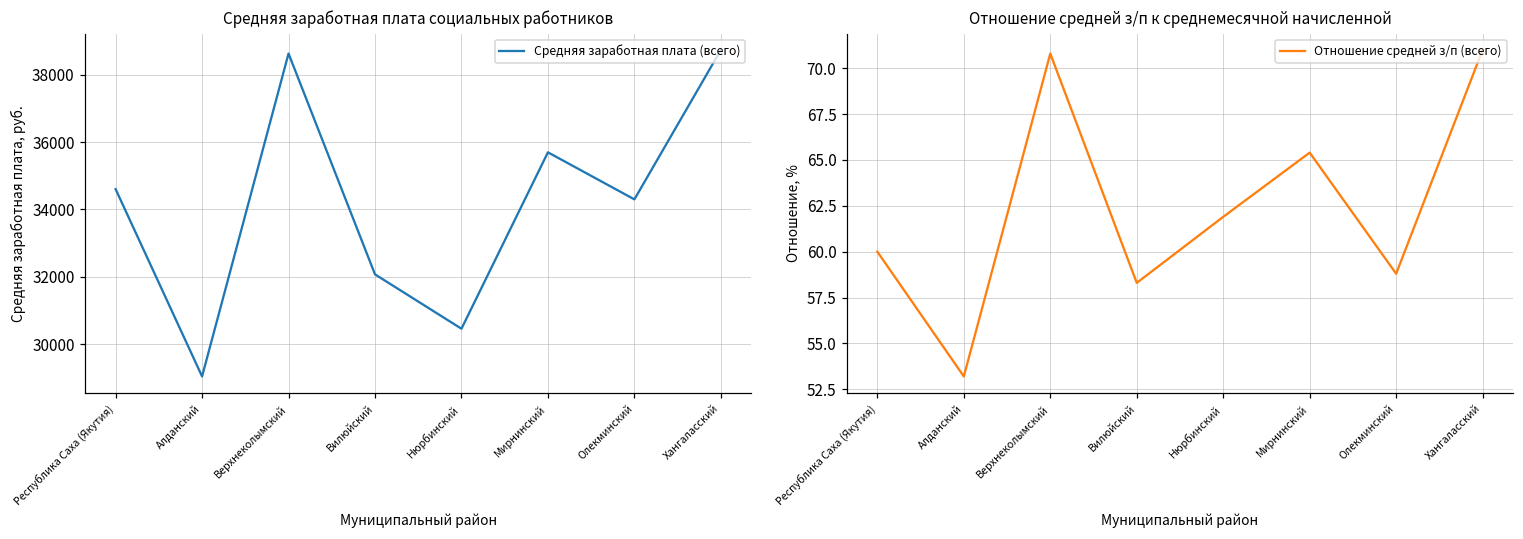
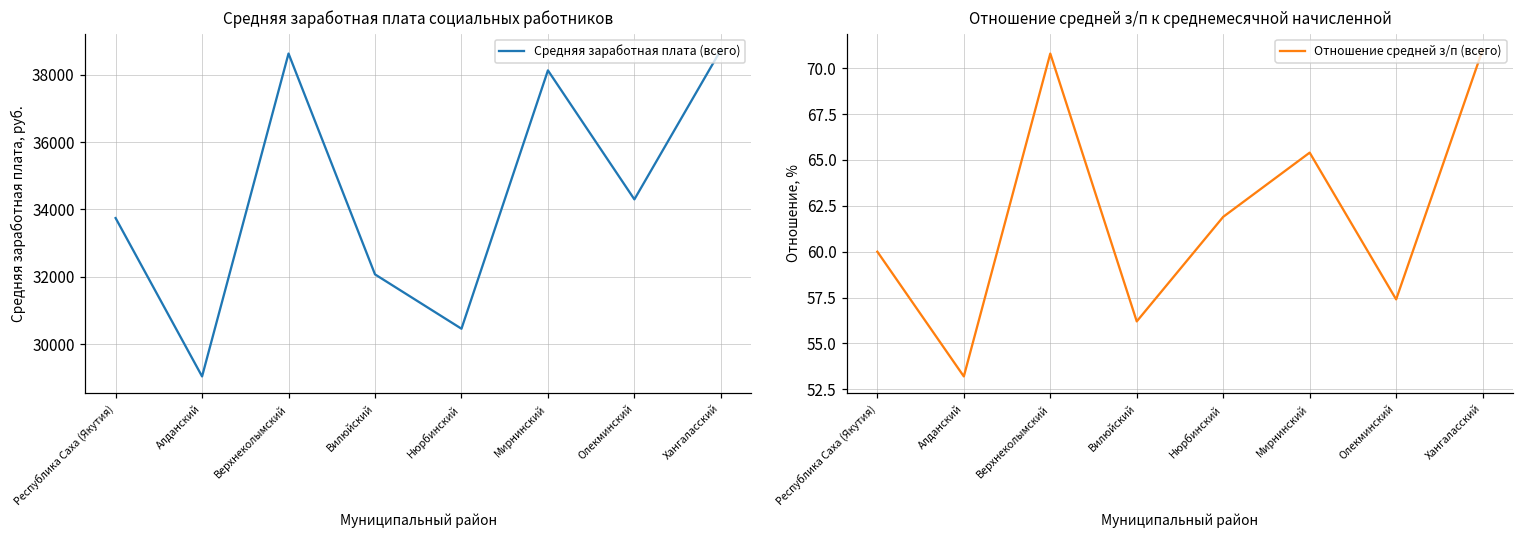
  {
    "Средняя заработная плата социальных работников": {
-     "Республика Саха (Якутия)": 34600,
+     "Республика Саха (Якутия)": 33700,
      "Алданский": 29000,
      "Верхнеколымский": 38600,
      "Вилюйский": 32100,
      "Нюрбинский": 30500,
-     "Мирнинский": 35700,
+     "Мирнинский": 38100,
      "Олекминский": 34300
    },
    "Отношение средней з/п к среднемесячной начисленной": {
      "Республика Саха (Якутия)": 60.0,
      "Алданский": 53.2,
      "Верхнеколымский": 70.8,
-     "Вилюйский": 58.3,
+     "Вилюйский": 56.2,
      "Нюрбинский": 61.9,
      "Мирнинский": 65.4,
-     "Олекминский": 58.8
+     "Олекминский": 57.4
    }
  }
